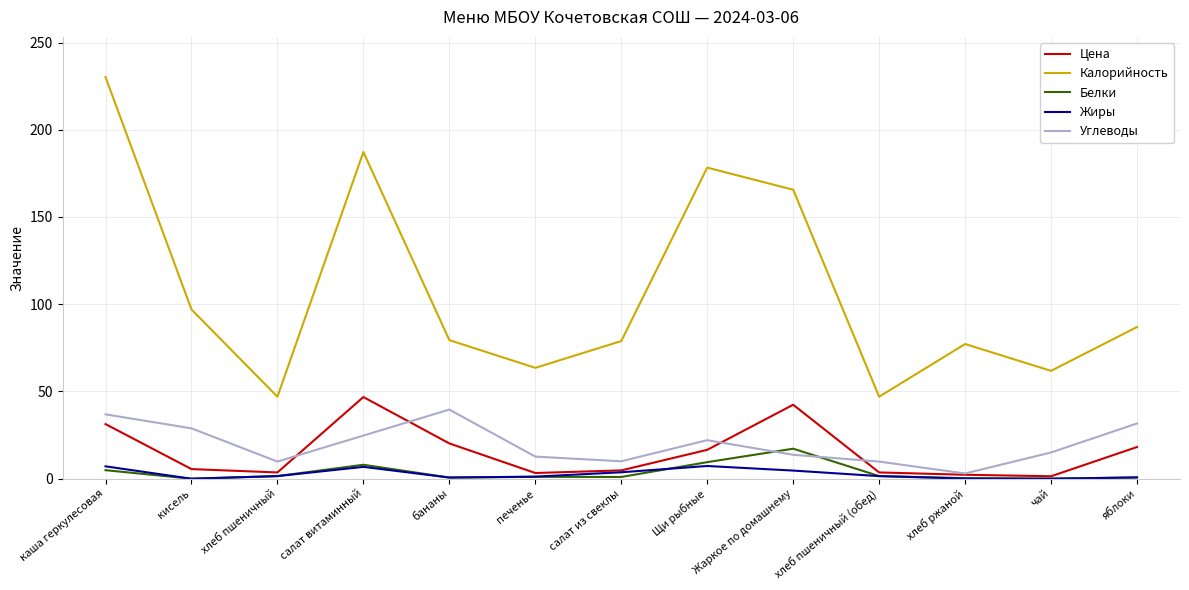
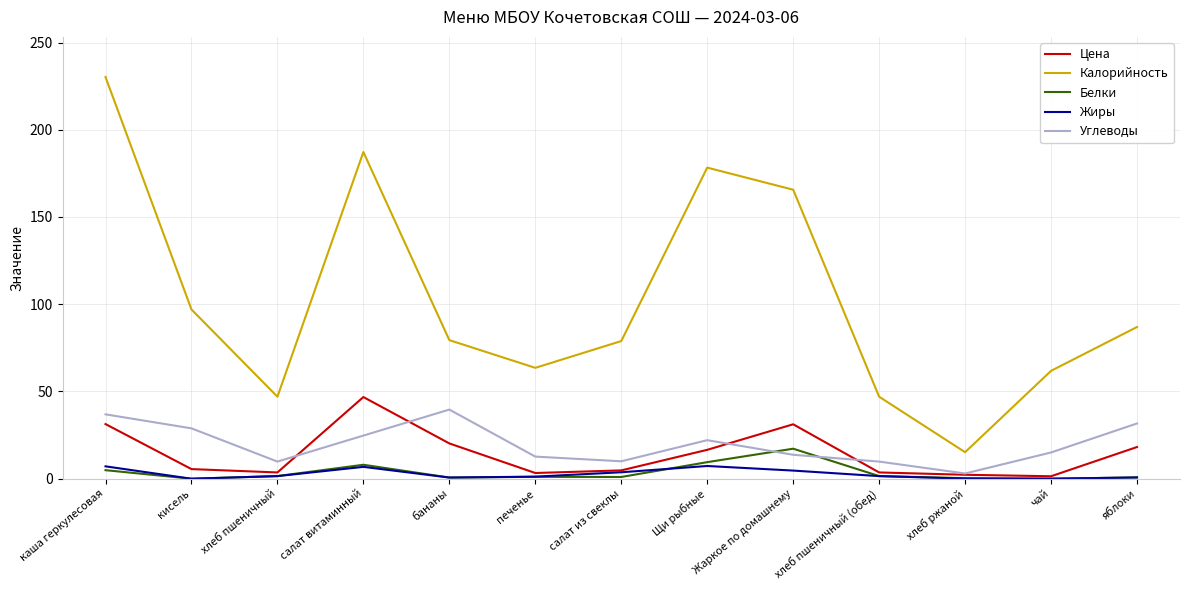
  {
    "Цена": {
      "каша геркулесовая": 31,
      "кисель": 6,
      "хлеб пшеничный": 4,
      "салат витаминный": 47,
      "бананы": 20,
      "печенье": 3,
      "Щи рыбные": 17,
-     "Жаркое по домашнему": 42,
+     "Жаркое по домашнему": 31,
      "хлеб пшеничный (обед)": 4,
      "яблоки": 18
    },
    "Калорийность": {
      "каша геркулесовая": 230,
      "кисель": 97,
      "хлеб пшеничный": 47,
      "салат витаминный": 187,
      "бананы": 79,
      "печенье": 64,
      "салат из свеклы": 79,
      "Щи рыбные": 178,
      "Жаркое по домашнему": 166,
      "хлеб пшеничный (обед)": 47,
-     "хлеб ржаной": 77,
+     "хлеб ржаной": 15,
      "чай": 62,
      "яблоки": 87
    },
    "Белки": {
      "каша геркулесовая": 5,
      "салат из свеклы": 1,
      "Щи рыбные": 10,
      "Жаркое по домашнему": 17
    },
    "Жиры": {
      "каша геркулесовая": 7,
      "Щи рыбные": 7,
      "Жаркое по домашнему": 5
    },
    "Углеводы": {
      "каша геркулесовая": 37,
      "кисель": 29,
      "хлеб пшеничный": 10,
      "салат витаминный": 25,
      "бананы": 40,
      "печенье": 13,
      "салат из свеклы": 10,
      "Щи рыбные": 22,
      "Жаркое по домашнему": 14,
      "хлеб пшеничный (обед)": 10,
      "чай": 15,
      "яблоки": 32
    }
  }
